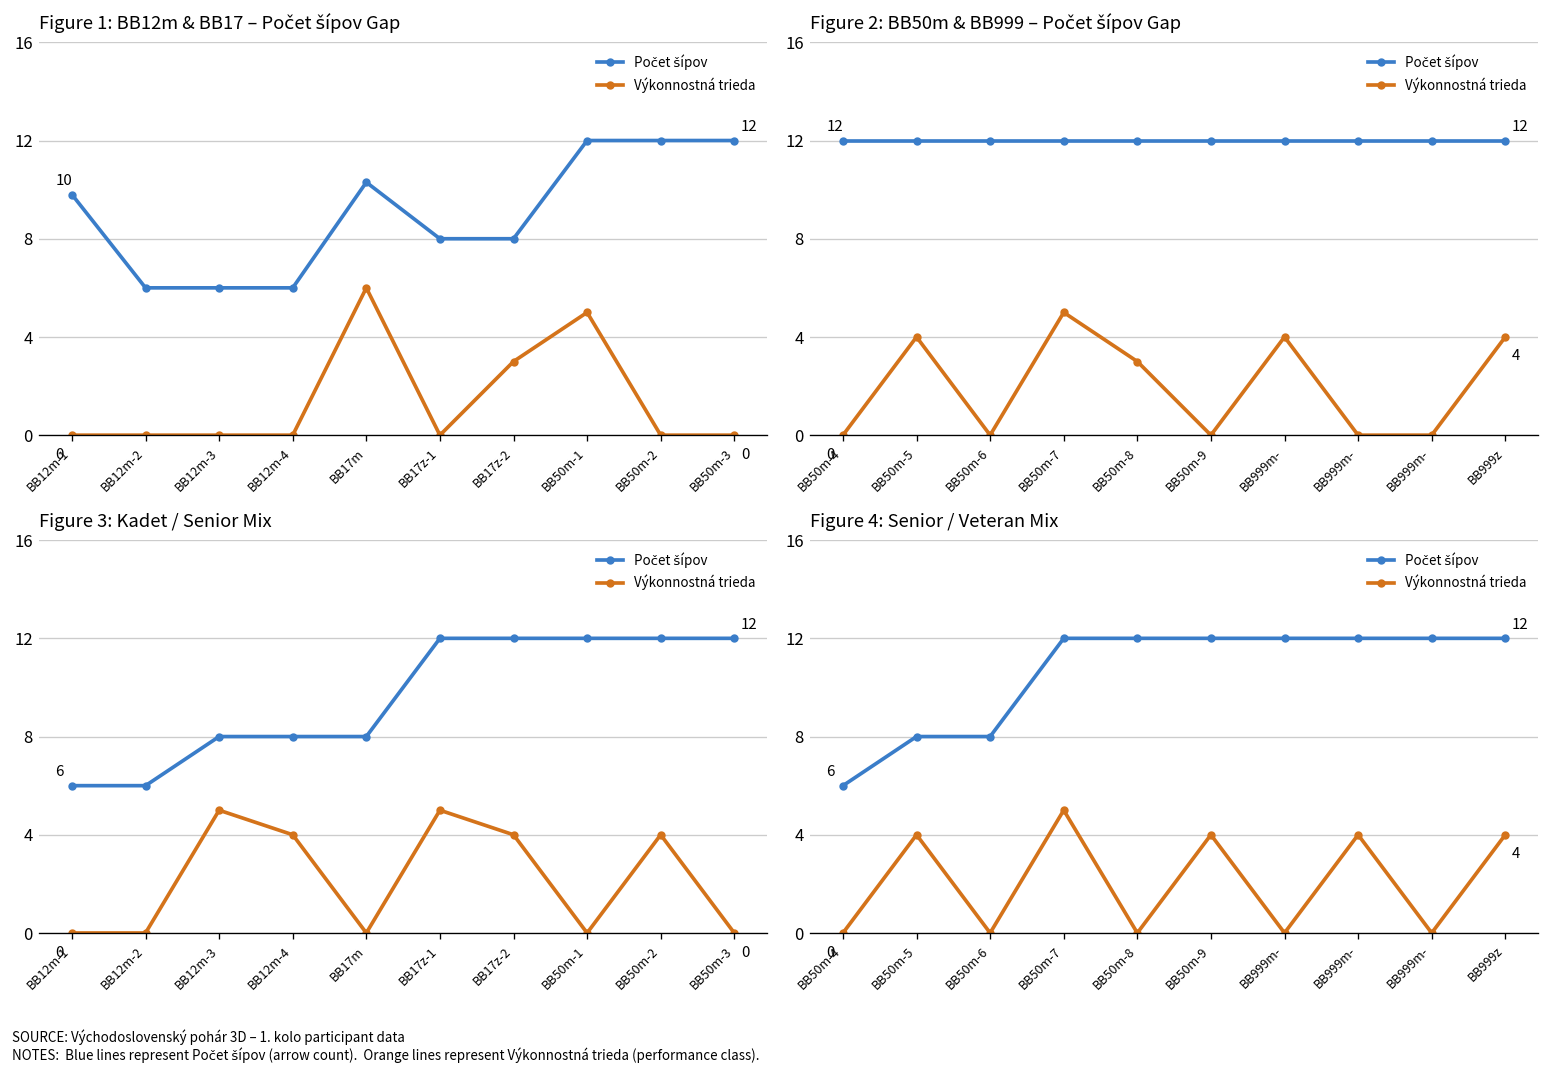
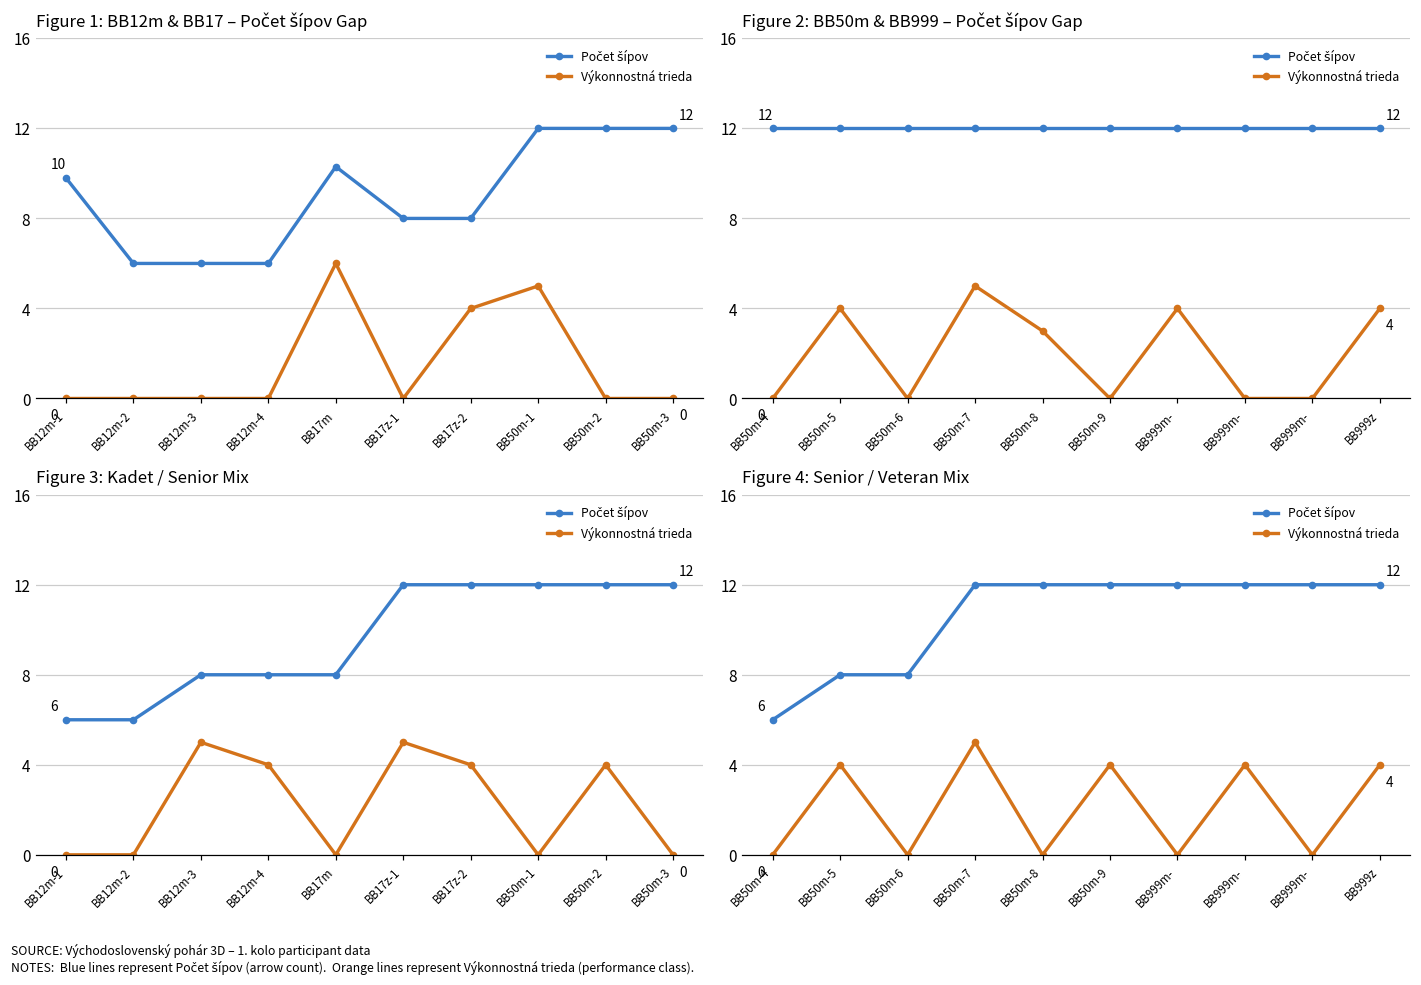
  {
    "Figure 1: BB12m & BB17 – Počet šípov Gap": {
      "Počet šípov": {
        "BB12m-1": 10,
        "BB50m-3": 12
      },
      "Výkonnostná trieda": {
        "BB12m-2": 0,
        "BB12m-3": 0,
        "BB12m-4": 0,
        "BB17m": 6,
        "BB17z-1": 0,
-       "BB17z-2": 3,
+       "BB17z-2": 4,
        "BB50m-1": 5,
        "BB50m-2": 0
      }
    },
    "Figure 2: BB50m & BB999 – Počet šípov Gap": {
      "Počet šípov": {
        "BB50m-4": 12,
        "BB999z": 12
      },
      "Výkonnostná trieda": {
        "BB50m-4": 0,
        "BB999z": 4
      }
    },
    "Figure 3: Kadet / Senior Mix": {
      "Počet šípov": {
        "BB12m-1": 6,
        "BB50m-3": 12
      },
      "Výkonnostná trieda": {
        "BB12m-1": 0,
        "BB50m-3": 0
      }
    },
    "Figure 4: Senior / Veteran Mix": {
      "Počet šípov": {
        "BB50m-4": 6,
        "BB999z": 12
      },
      "Výkonnostná trieda": {
        "BB50m-4": 0,
        "BB999z": 4
      }
    }
  }
